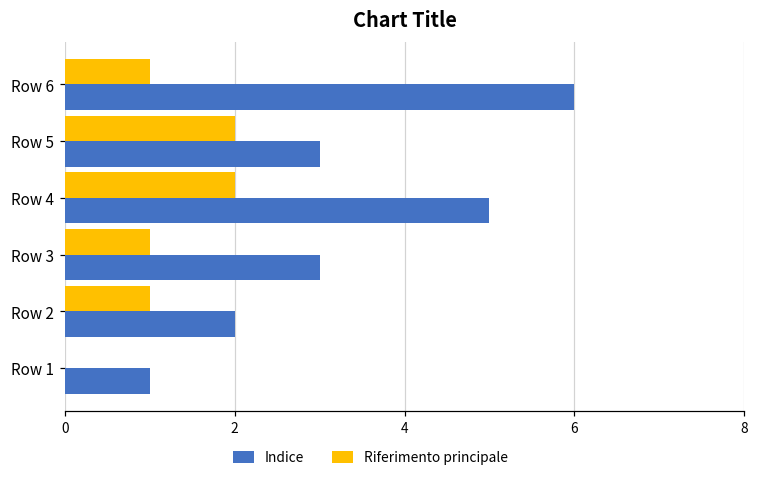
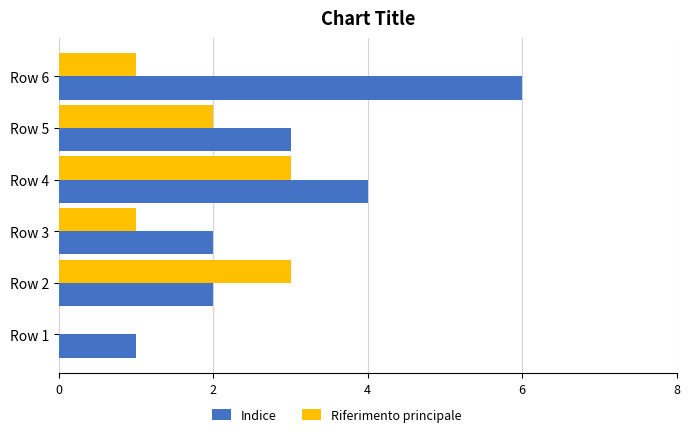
  {
    "Indice": {
      "Row 6": 6,
      "Row 5": 3,
-     "Row 4": 5,
-     "Row 3": 3,
+     "Row 4": 4,
+     "Row 3": 2,
      "Row 2": 2,
      "Row 1": 1
    },
    "Riferimento principale": {
      "Row 6": 1,
      "Row 5": 2,
-     "Row 4": 2,
+     "Row 4": 3,
      "Row 3": 1,
-     "Row 2": 1,
+     "Row 2": 3,
      "Row 1": 0
    }
  }
